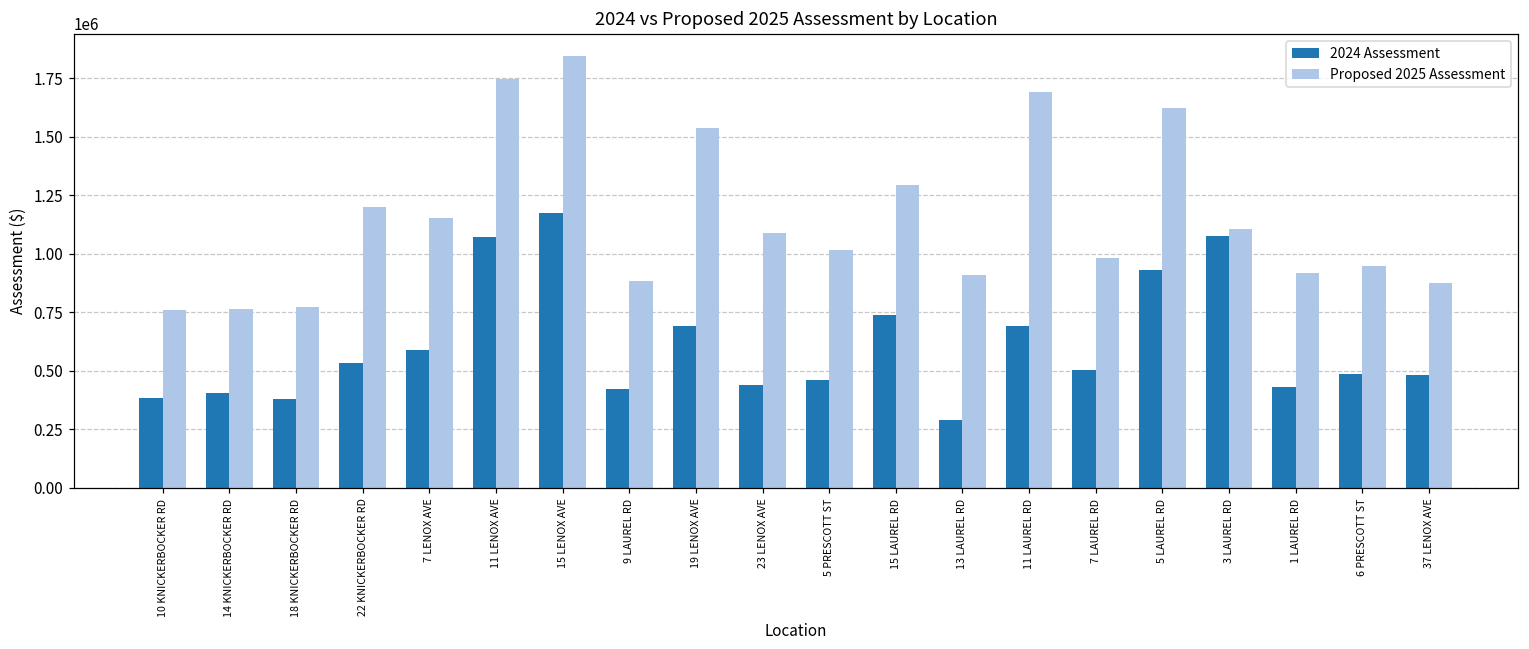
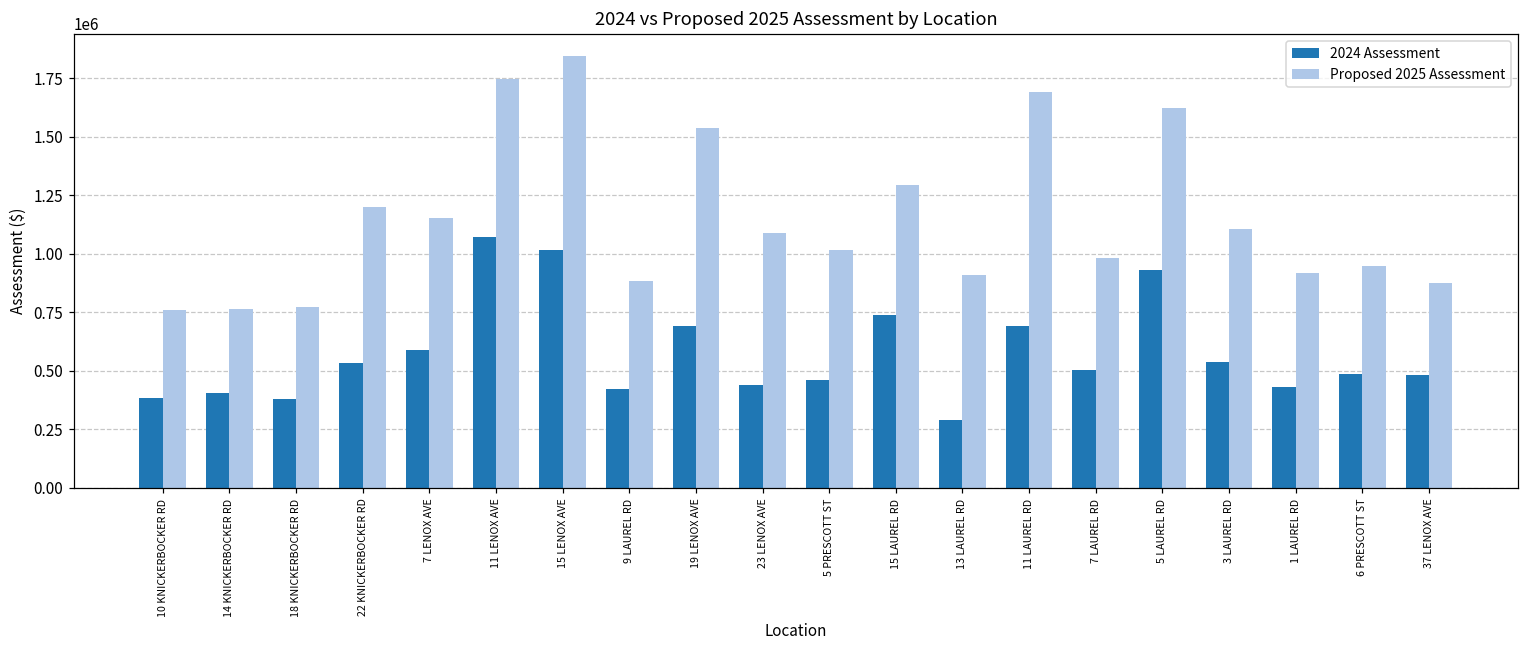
  {
    "2024 Assessment": {
      "10 KNICKERBOCKER RD": 380000,
      "14 KNICKERBOCKER RD": 400000,
      "18 KNICKERBOCKER RD": 380000,
      "22 KNICKERBOCKER RD": 530000,
      "7 LENOX AVE": 590000,
      "11 LENOX AVE": 1070000,
-     "15 LENOX AVE": 1180000,
+     "15 LENOX AVE": 1010000,
      "9 LAUREL RD": 420000,
      "19 LENOX AVE": 690000,
      "23 LENOX AVE": 440000,
      "5 PRESCOTT ST": 460000,
      "15 LAUREL RD": 740000,
      "13 LAUREL RD": 290000,
      "11 LAUREL RD": 690000,
      "7 LAUREL RD": 500000,
      "5 LAUREL RD": 930000,
-     "3 LAUREL RD": 1080000,
+     "3 LAUREL RD": 540000,
      "1 LAUREL RD": 430000,
      "6 PRESCOTT ST": 490000,
      "37 LENOX AVE": 480000
    },
    "Proposed 2025 Assessment": {
      "10 KNICKERBOCKER RD": 760000,
      "14 KNICKERBOCKER RD": 760000,
      "18 KNICKERBOCKER RD": 770000,
      "22 KNICKERBOCKER RD": 1200000,
      "7 LENOX AVE": 1150000,
      "11 LENOX AVE": 1750000,
      "15 LENOX AVE": 1840000,
      "9 LAUREL RD": 880000,
      "19 LENOX AVE": 1530000,
      "23 LENOX AVE": 1090000,
      "5 PRESCOTT ST": 1020000,
      "15 LAUREL RD": 1290000,
      "13 LAUREL RD": 910000,
      "11 LAUREL RD": 1690000,
      "7 LAUREL RD": 980000,
      "5 LAUREL RD": 1620000,
      "3 LAUREL RD": 1100000,
      "1 LAUREL RD": 920000,
      "6 PRESCOTT ST": 950000,
      "37 LENOX AVE": 880000
    }
  }
